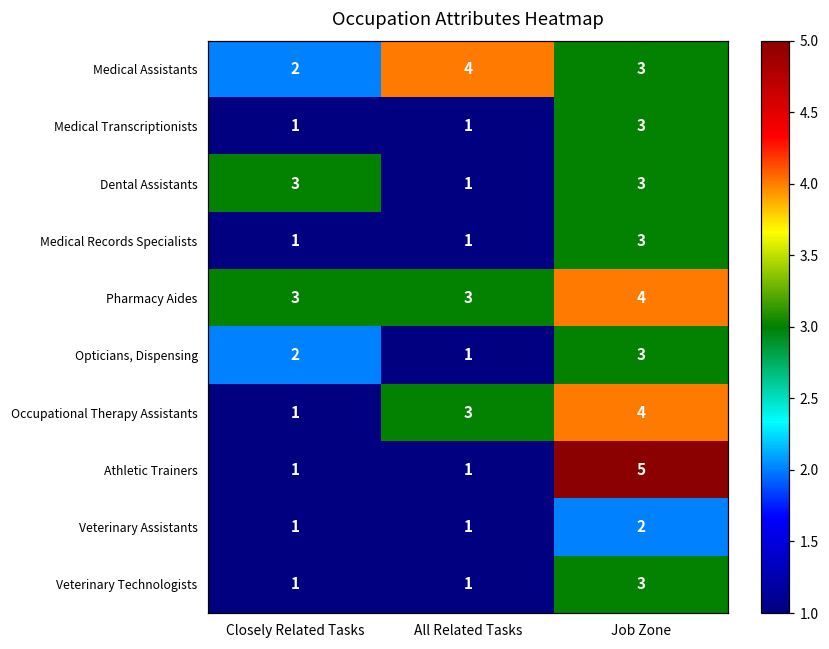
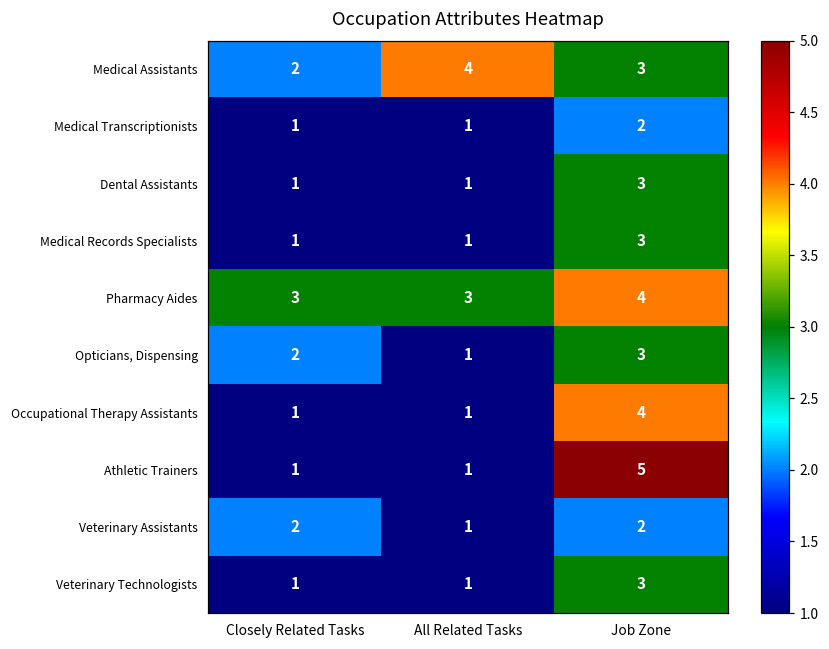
  {
    "Medical Assistants": {
      "Closely Related Tasks": 2,
      "All Related Tasks": 4,
      "Job Zone": 3
    },
    "Medical Transcriptionists": {
      "Closely Related Tasks": 1,
      "All Related Tasks": 1,
-     "Job Zone": 3
+     "Job Zone": 2
    },
    "Dental Assistants": {
-     "Closely Related Tasks": 3,
+     "Closely Related Tasks": 1,
      "All Related Tasks": 1,
      "Job Zone": 3
    },
    "Medical Records Specialists": {
      "Closely Related Tasks": 1,
      "All Related Tasks": 1,
      "Job Zone": 3
    },
    "Pharmacy Aides": {
      "Closely Related Tasks": 3,
      "All Related Tasks": 3,
      "Job Zone": 4
    },
    "Opticians, Dispensing": {
      "Closely Related Tasks": 2,
      "All Related Tasks": 1,
      "Job Zone": 3
    },
    "Occupational Therapy Assistants": {
      "Closely Related Tasks": 1,
-     "All Related Tasks": 3,
+     "All Related Tasks": 1,
      "Job Zone": 4
    },
    "Athletic Trainers": {
      "Closely Related Tasks": 1,
      "All Related Tasks": 1,
      "Job Zone": 5
    },
    "Veterinary Assistants": {
-     "Closely Related Tasks": 1,
+     "Closely Related Tasks": 2,
      "All Related Tasks": 1,
      "Job Zone": 2
    },
    "Veterinary Technologists": {
      "Closely Related Tasks": 1,
      "All Related Tasks": 1,
      "Job Zone": 3
    }
  }
